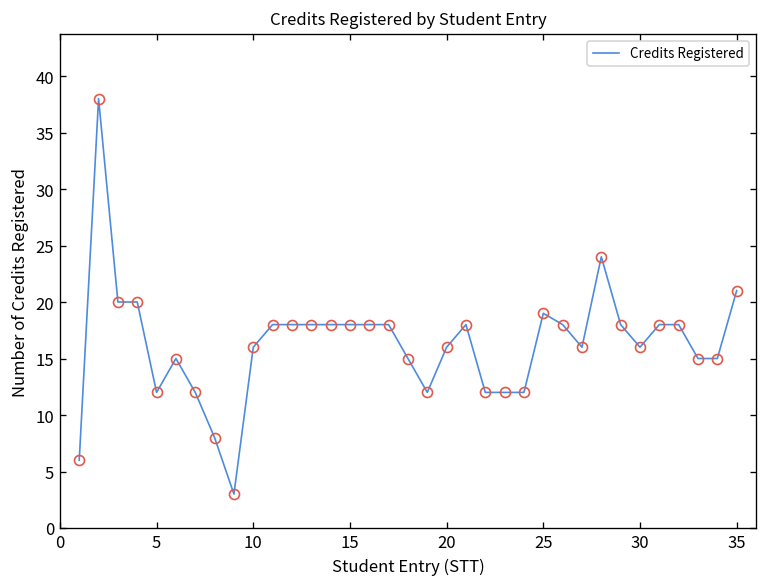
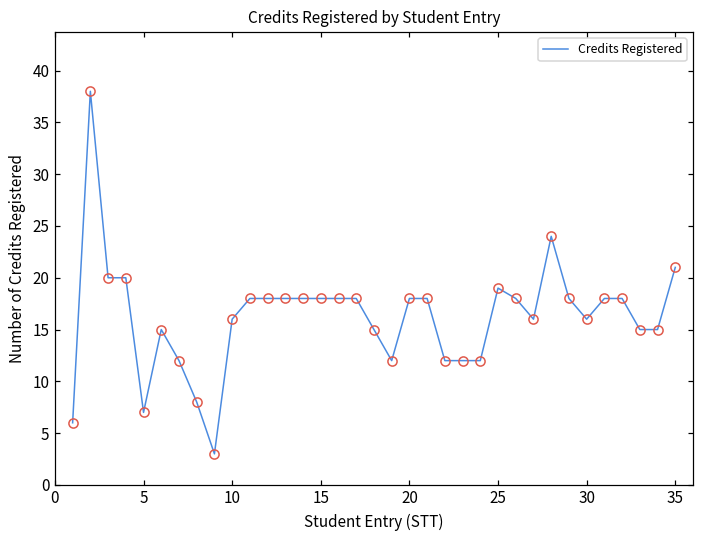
  {
-   "5": 12,
+   "5": 7,
    "10": 16,
    "15": 18,
-   "20": 16,
+   "20": 18,
    "25": 19,
    "30": 16,
    "35": 21
  }
